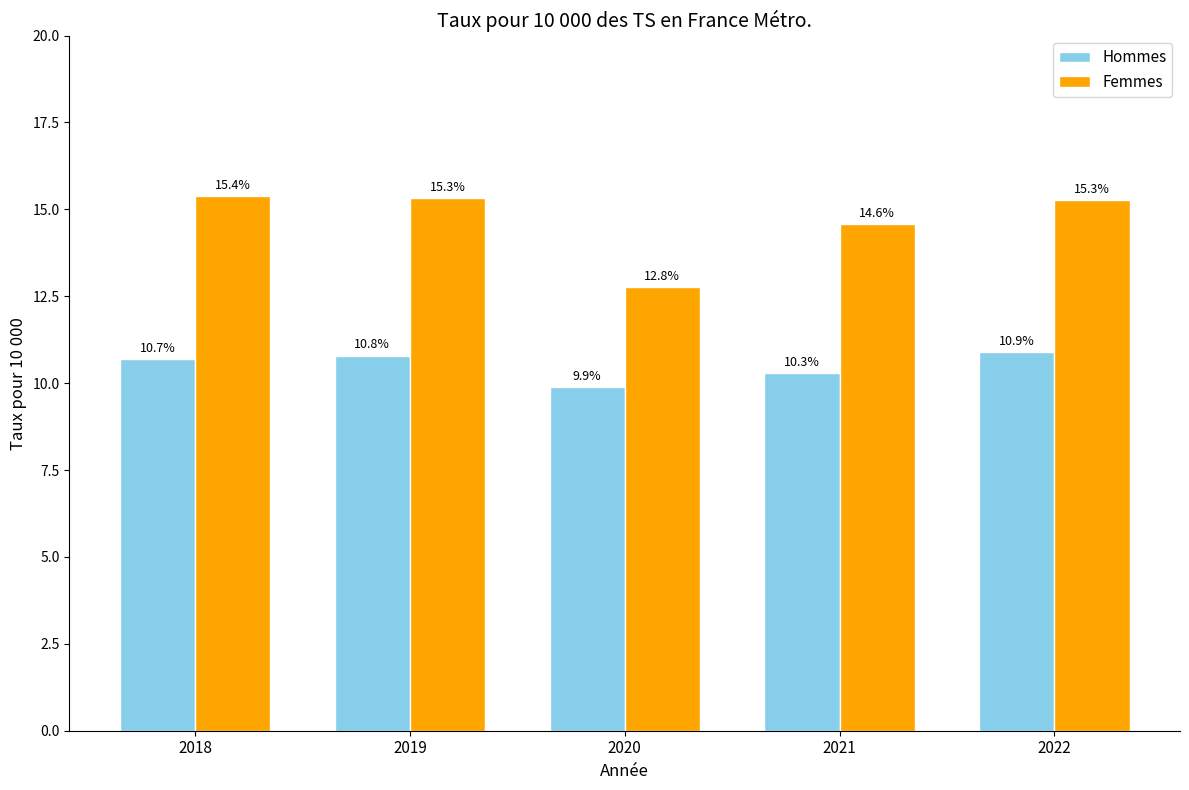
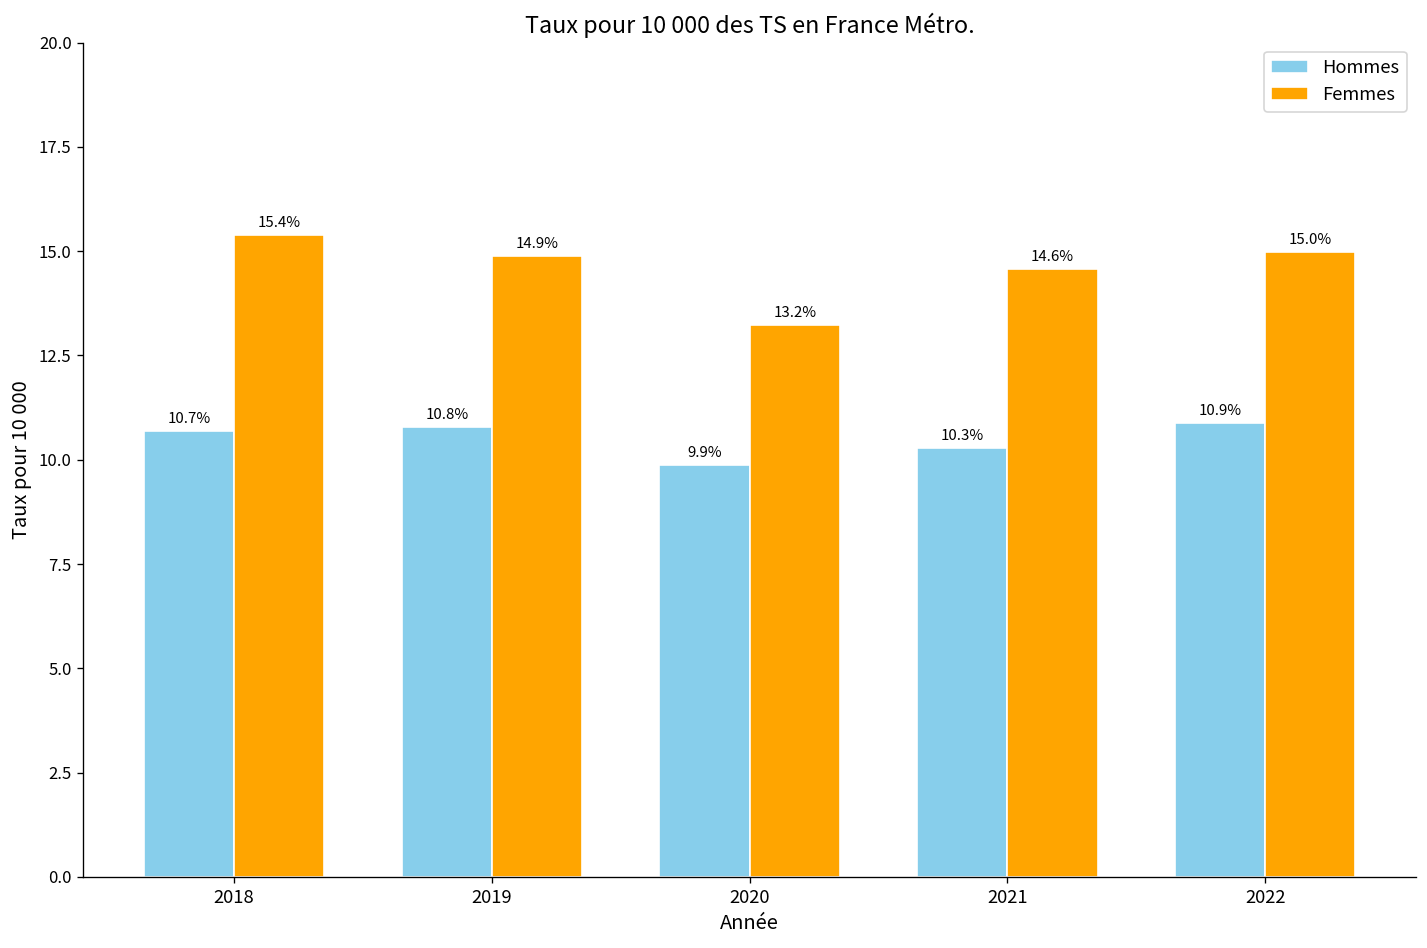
  {
    "Hommes": {
      "2018": "10.7%",
      "2019": "10.8%",
      "2020": "9.9%",
      "2021": "10.3%",
      "2022": "10.9%"
    },
    "Femmes": {
      "2018": "15.4%",
-     "2019": "15.3%",
-     "2020": "12.8%",
+     "2019": "14.9%",
+     "2020": "13.2%",
      "2021": "14.6%",
-     "2022": "15.3%"
+     "2022": "15.0%"
    }
  }
